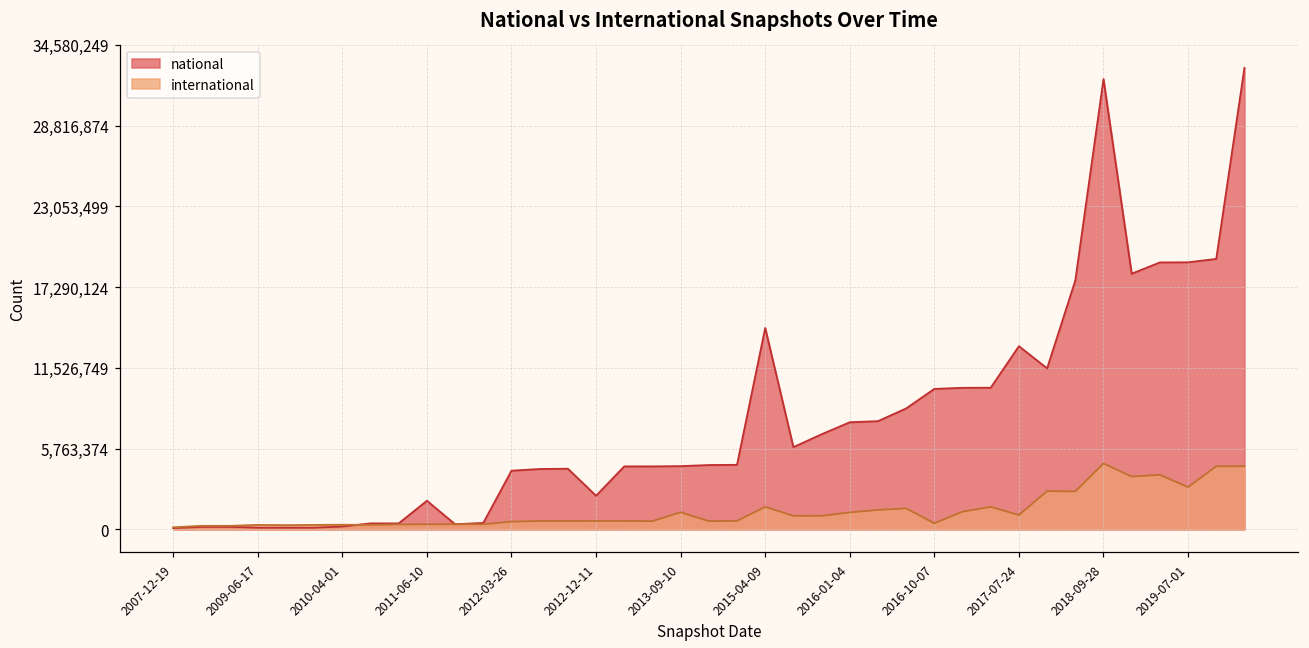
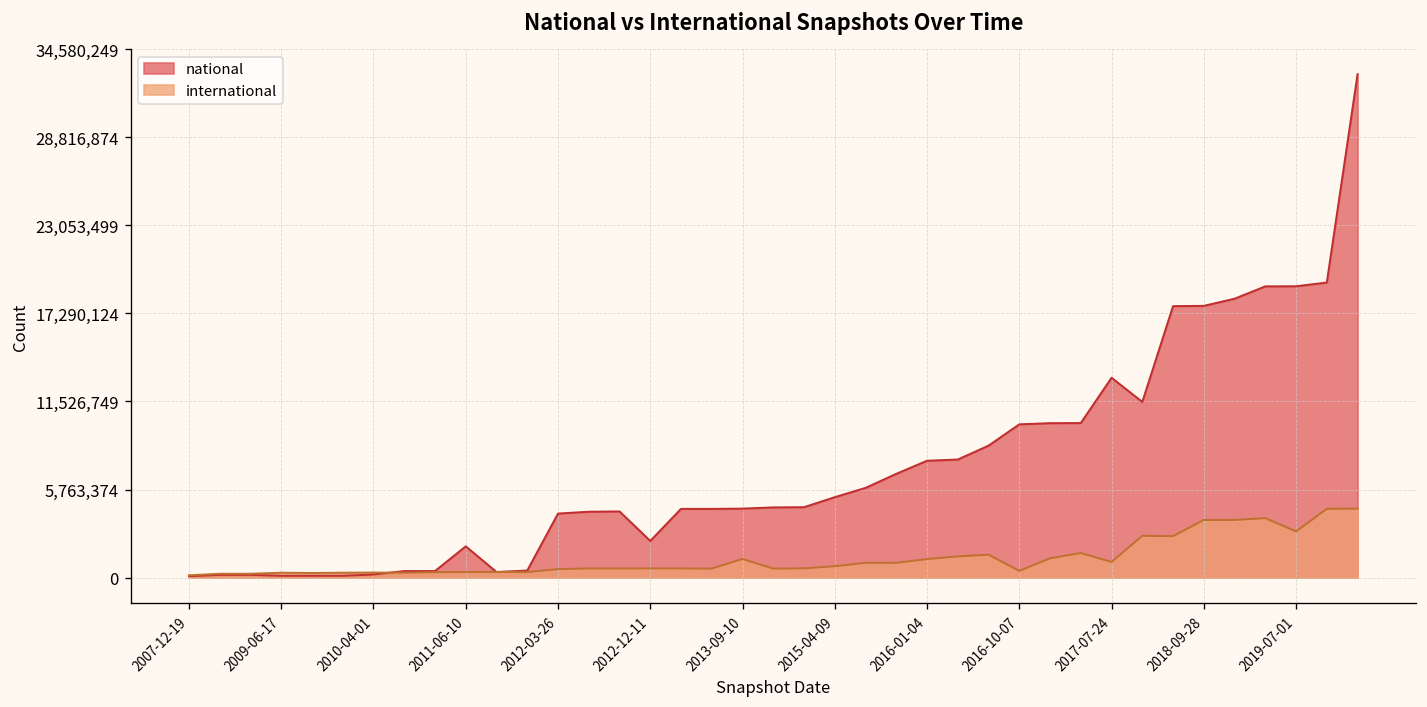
  {
    "national": {
      "2011-06-10": "2,000,000",
      "2012-03-26": "4,200,000",
      "2012-12-11": "2,400,000",
      "2013-09-10": "4,500,000",
-     "2015-04-09": "14,400,000",
+     "2015-04-09": "5,300,000",
      "2016-01-04": "7,600,000",
      "2016-10-07": "10,000,000",
      "2017-07-24": "13,100,000",
-     "2018-09-28": "32,100,000",
+     "2018-09-28": "17,800,000",
      "2019-07-01": "19,100,000"
    },
    "international": {
      "2011-06-10": "400,000",
      "2012-03-26": "600,000",
      "2012-12-11": "600,000",
      "2013-09-10": "1,200,000",
-     "2015-04-09": "1,600,000",
+     "2015-04-09": "700,000",
      "2016-01-04": "1,200,000",
      "2016-10-07": "400,000",
      "2017-07-24": "1,000,000",
-     "2018-09-28": "4,700,000",
+     "2018-09-28": "3,800,000",
      "2019-07-01": "3,000,000"
    }
  }
